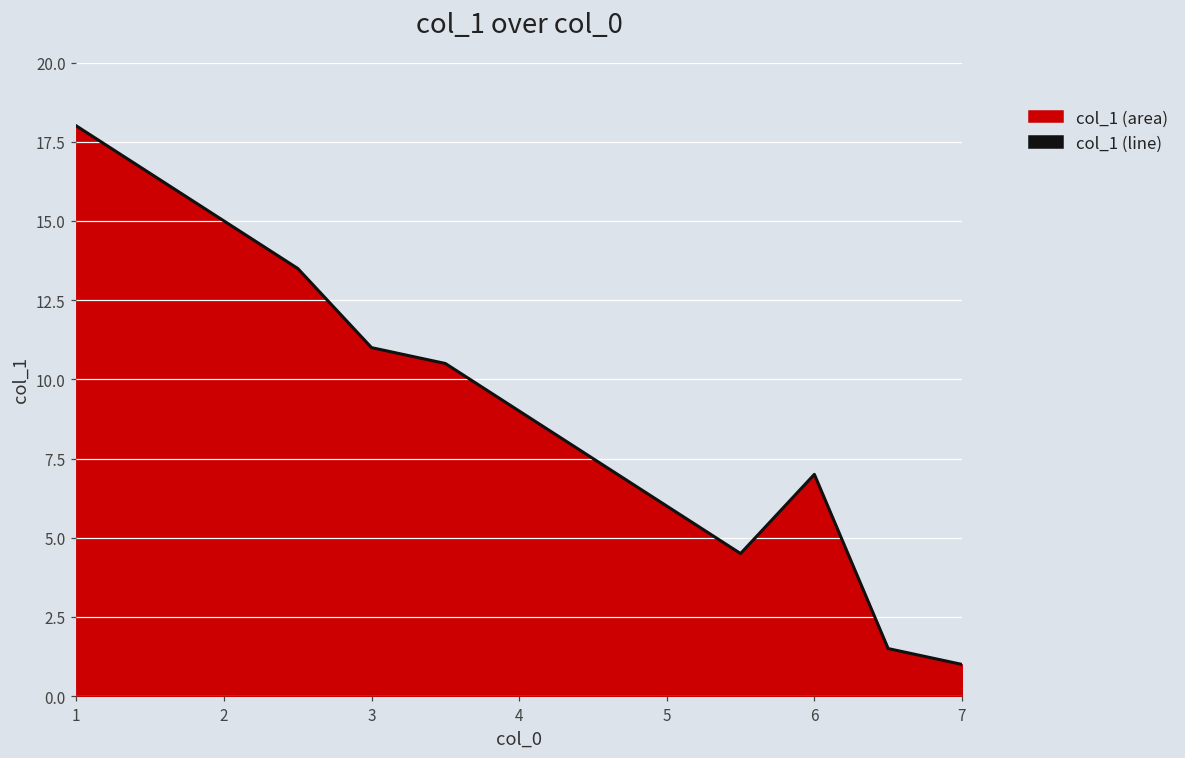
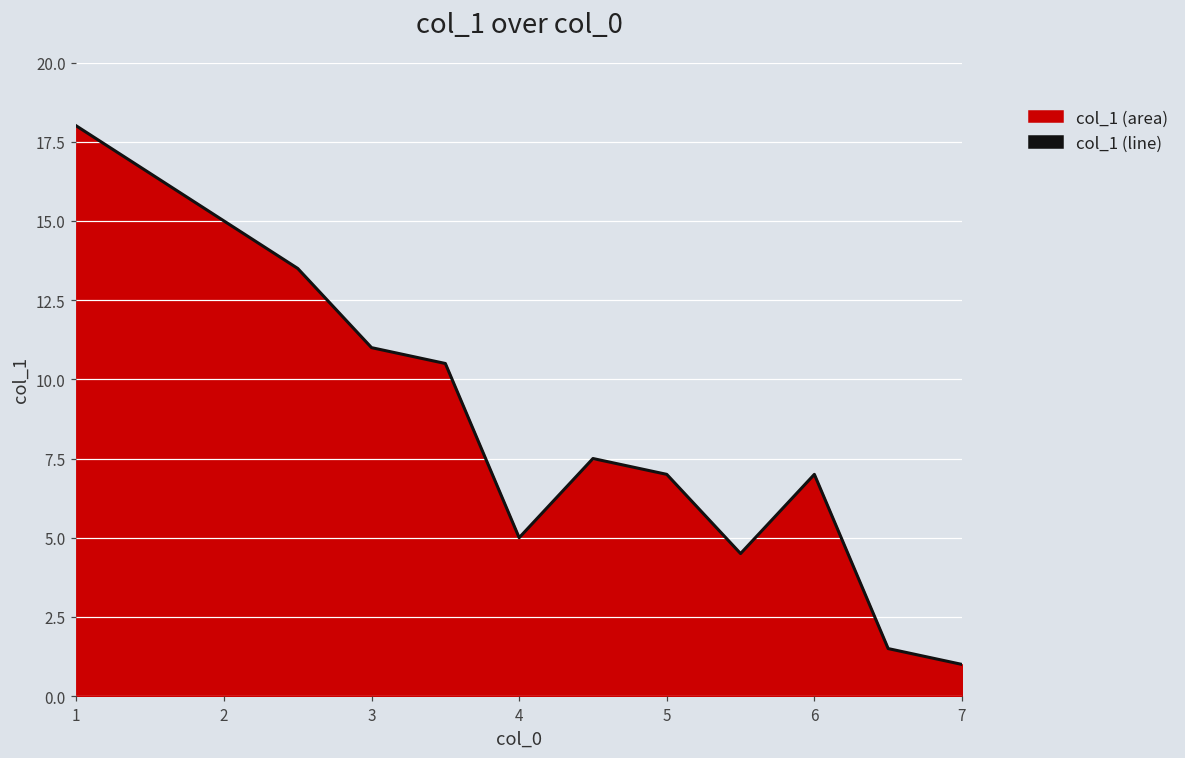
  {
    "1": 18,
    "2": 15,
    "3": 11,
-   "4": 9,
-   "5": 6,
+   "4": 5,
+   "5": 7,
    "6": 7,
    "7": 1
  }
